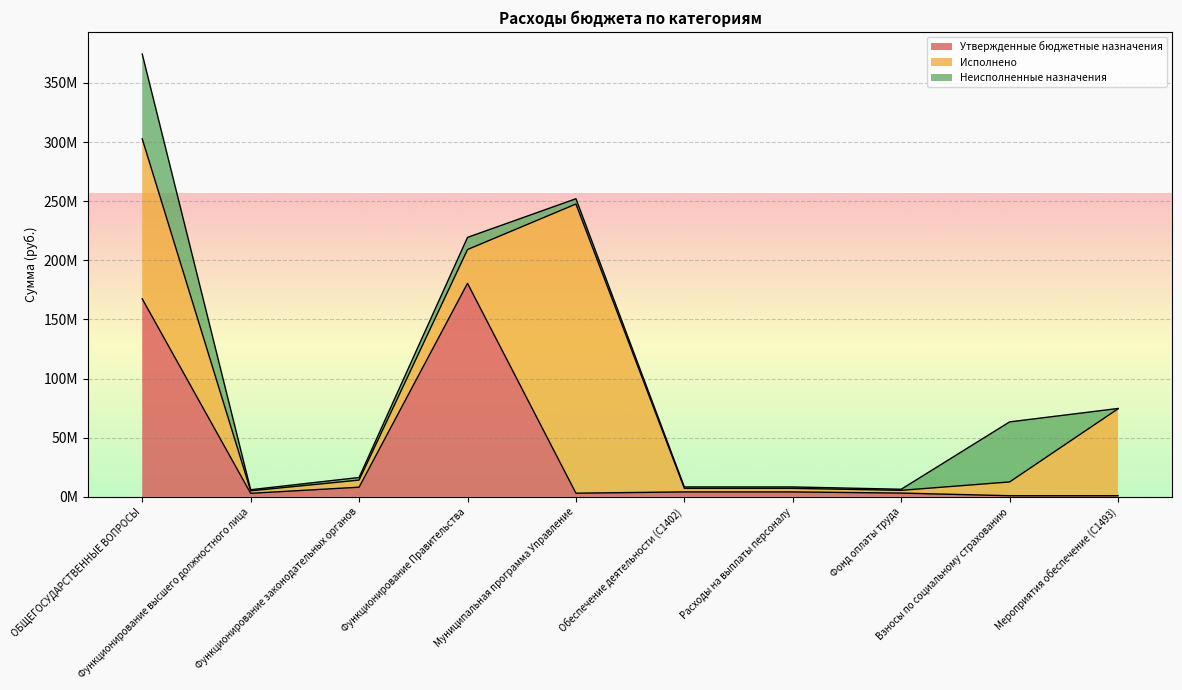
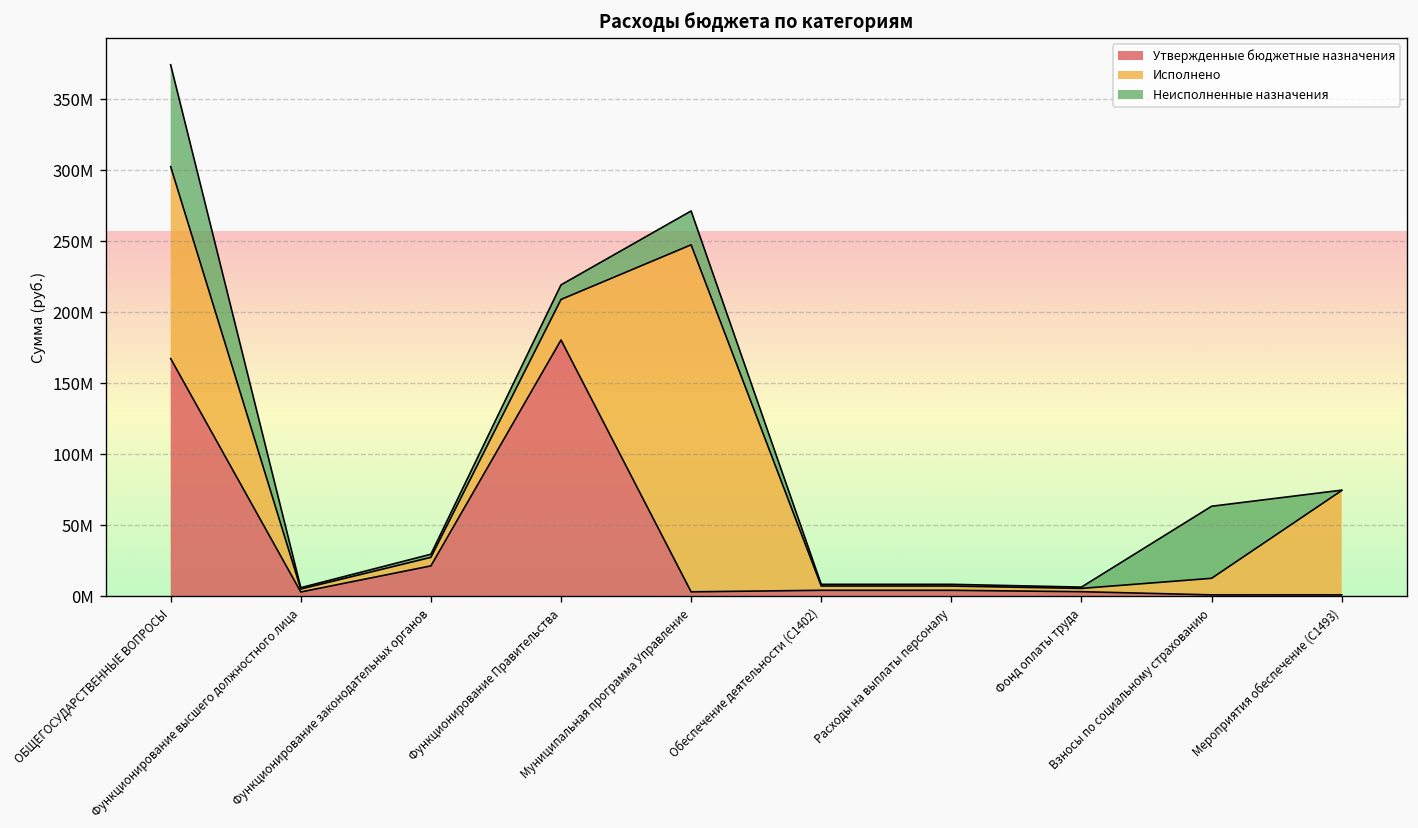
  {
    "Утвержденные бюджетные назначения": {
      "ОБЩЕГОСУДАРСТВЕННЫЕ ВОПРОСЫ": 167000000,
-     "Функционирование законодательных органов": 8000000,
+     "Функционирование законодательных органов": 21000000,
      "Функционирование Правительства": 181000000,
      "Муниципальная программа Управление": 3000000,
      "Обеспечение деятельности (С1402)": 4000000,
      "Расходы на выплаты персоналу": 4000000,
      "Фонд оплаты труда": 3000000,
      "Взносы по социальному страхованию": 1000000,
      "Мероприятия обеспечение (С1493)": 1000000
    },
    "Исполнено": {
      "ОБЩЕГОСУДАРСТВЕННЫЕ ВОПРОСЫ": 135000000,
      "Функционирование законодательных органов": 6000000,
      "Функционирование Правительства": 29000000,
      "Муниципальная программа Управление": 244000000,
      "Взносы по социальному страхованию": 12000000
    },
    "Неисполненные назначения": {
      "ОБЩЕГОСУДАРСТВЕННЫЕ ВОПРОСЫ": 72000000,
      "Функционирование законодательных органов": 2000000,
      "Функционирование Правительства": 10000000,
-     "Муниципальная программа Управление": 4000000,
+     "Муниципальная программа Управление": 24000000,
      "Взносы по социальному страхованию": 51000000
    }
  }
